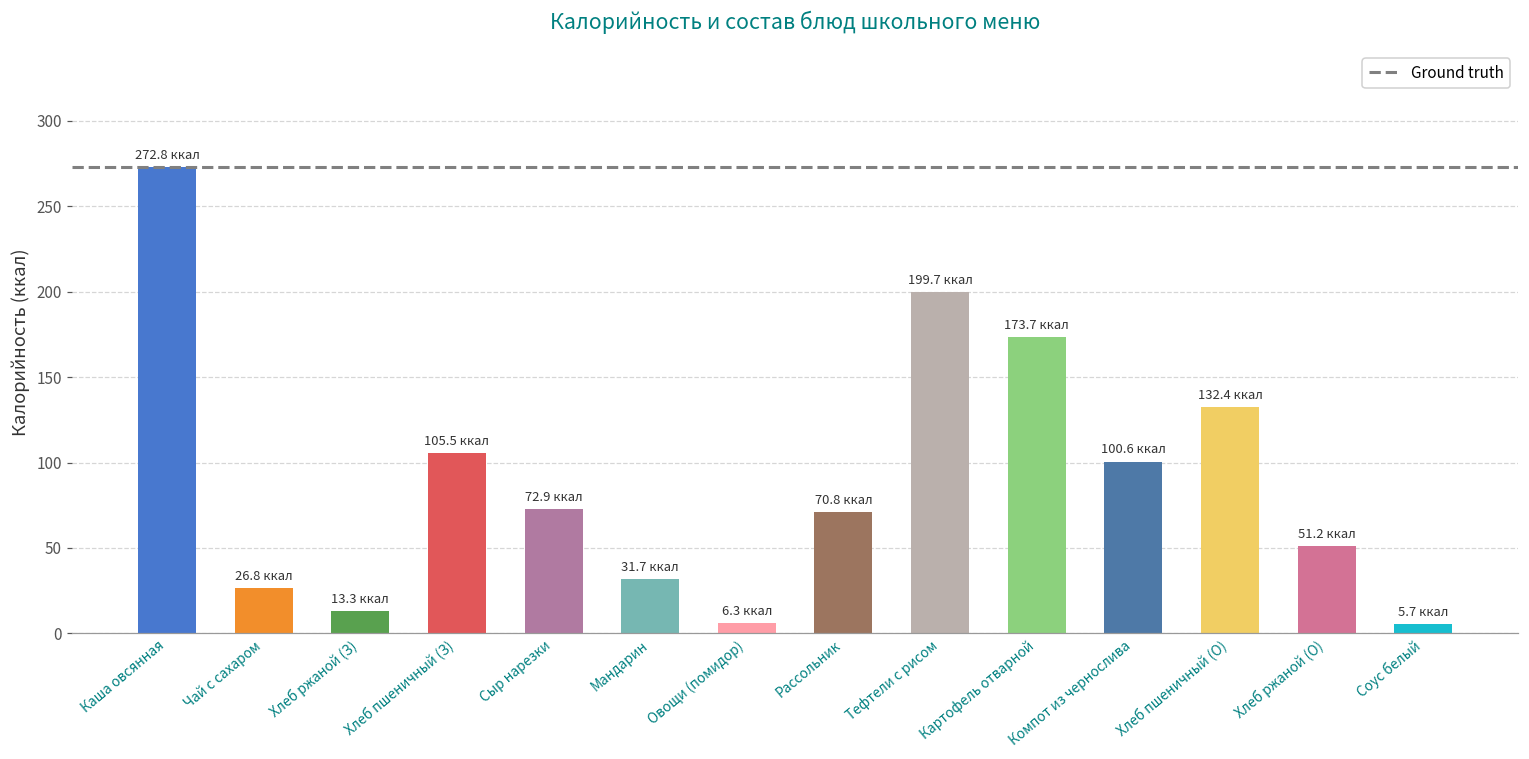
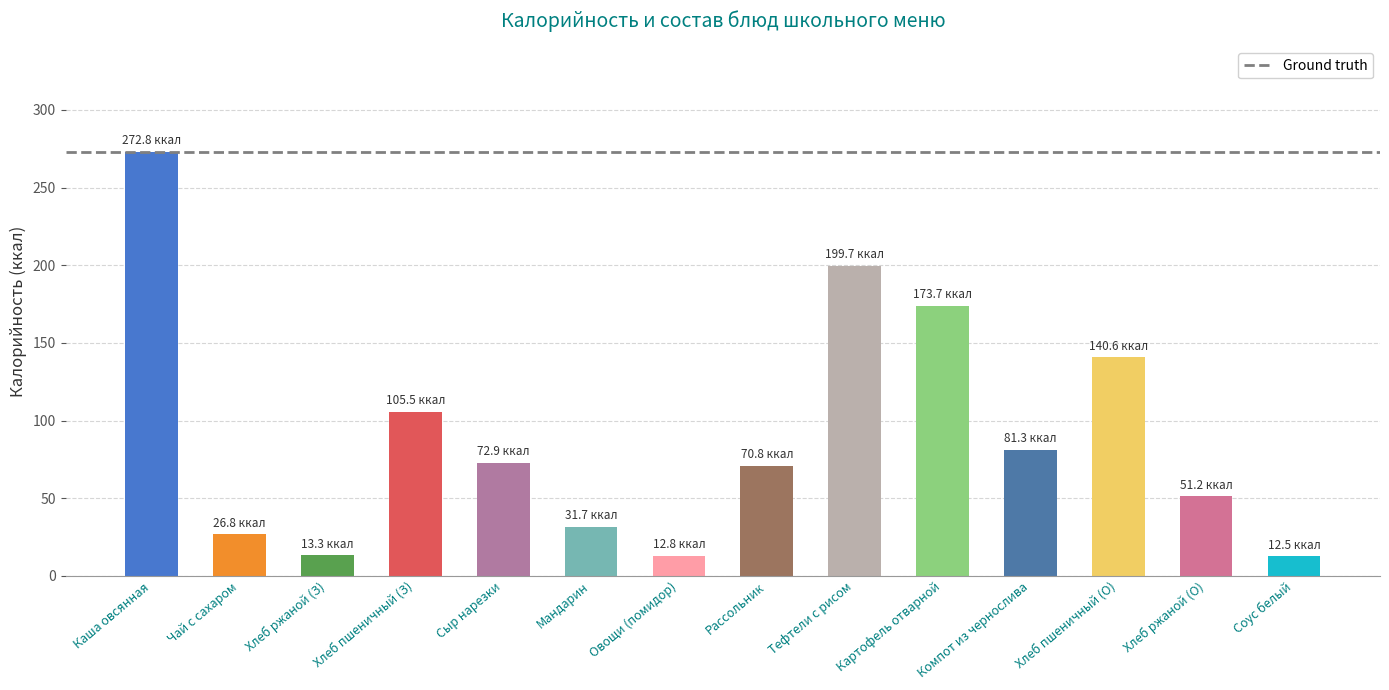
  {
    "Каша овсянная": 272.8,
    "Чай с сахаром": 26.8,
    "Хлеб ржаной (З)": 13.3,
    "Хлеб пшеничный (З)": 105.5,
    "Сыр нарезки": 72.9,
    "Мандарин": 31.7,
-   "Овощи (помидор)": 6.3,
+   "Овощи (помидор)": 12.8,
    "Рассольник": 70.8,
    "Тефтели с рисом": 199.7,
    "Картофель отварной": 173.7,
-   "Компот из чернослива": 100.6,
-   "Хлеб пшеничный (О)": 132.4,
+   "Компот из чернослива": 81.3,
+   "Хлеб пшеничный (О)": 140.6,
    "Хлеб ржаной (О)": 51.2,
-   "Соус белый": 5.7
+   "Соус белый": 12.5
  }
